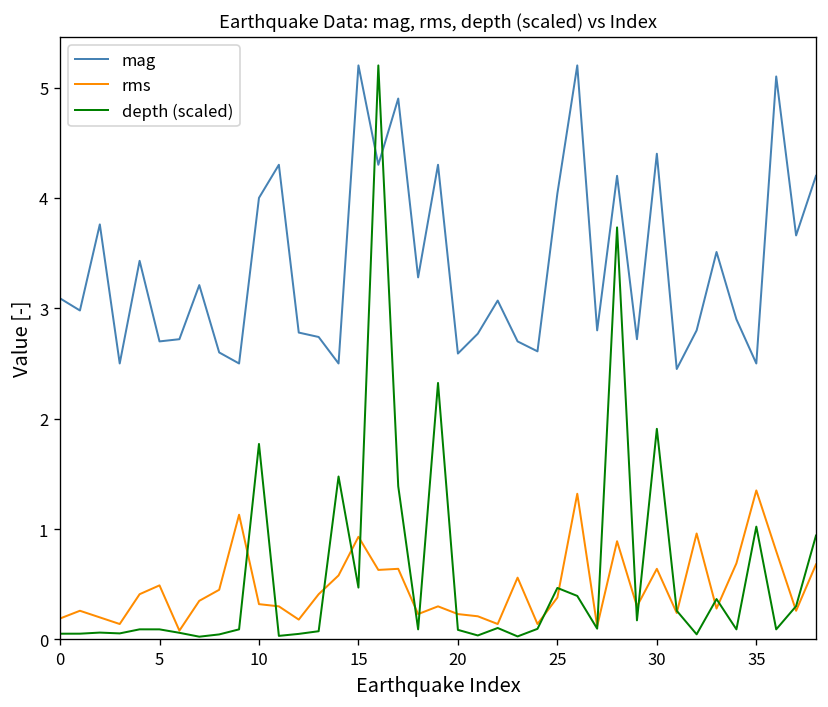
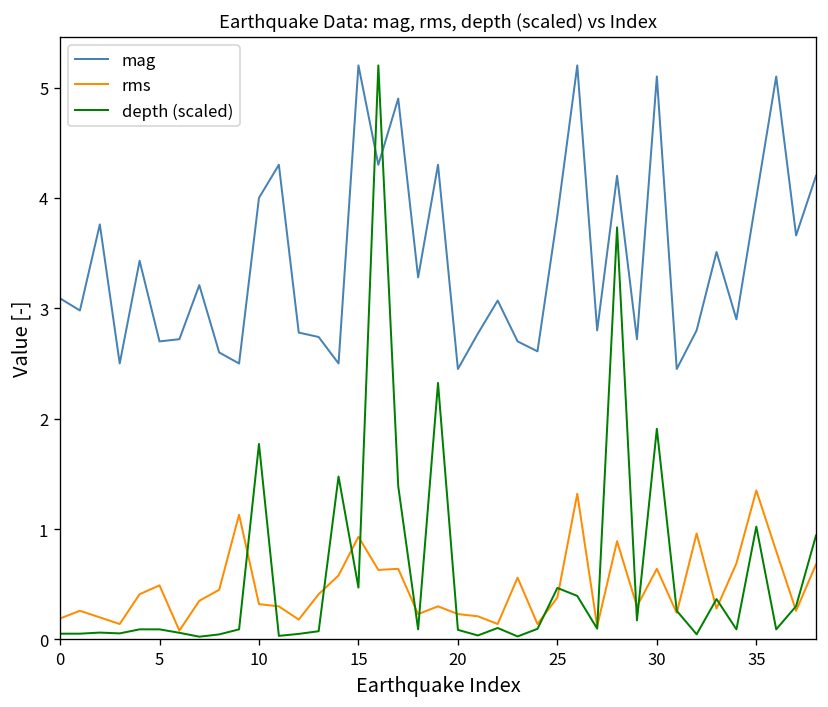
  {
    "mag": {
      "0": 3.1,
      "5": 2.7,
      "10": 4.0,
      "15": 5.2,
-     "20": 2.6,
-     "25": 4.0,
-     "30": 4.4,
-     "35": 2.5
+     "20": 2.5,
+     "25": 3.8,
+     "30": 5.1,
+     "35": 4.0
    },
    "rms": {
      "0": 0.2,
      "5": 0.5,
      "10": 0.3,
      "15": 0.9,
      "20": 0.2,
      "25": 0.4,
      "30": 0.6,
      "35": 1.4
    },
    "depth (scaled)": {
      "0": 0.1,
      "5": 0.1,
      "10": 1.8,
      "15": 0.5,
      "20": 0.1,
      "25": 0.5,
      "30": 1.9,
      "35": 1.0
    }
  }
